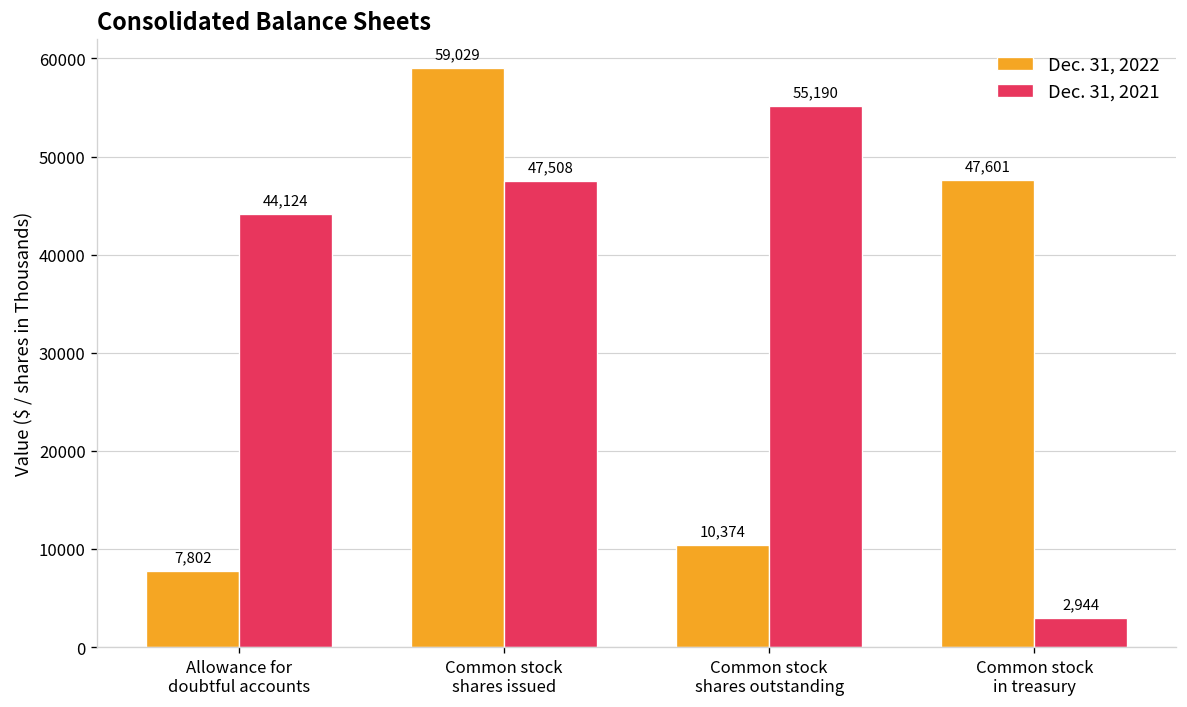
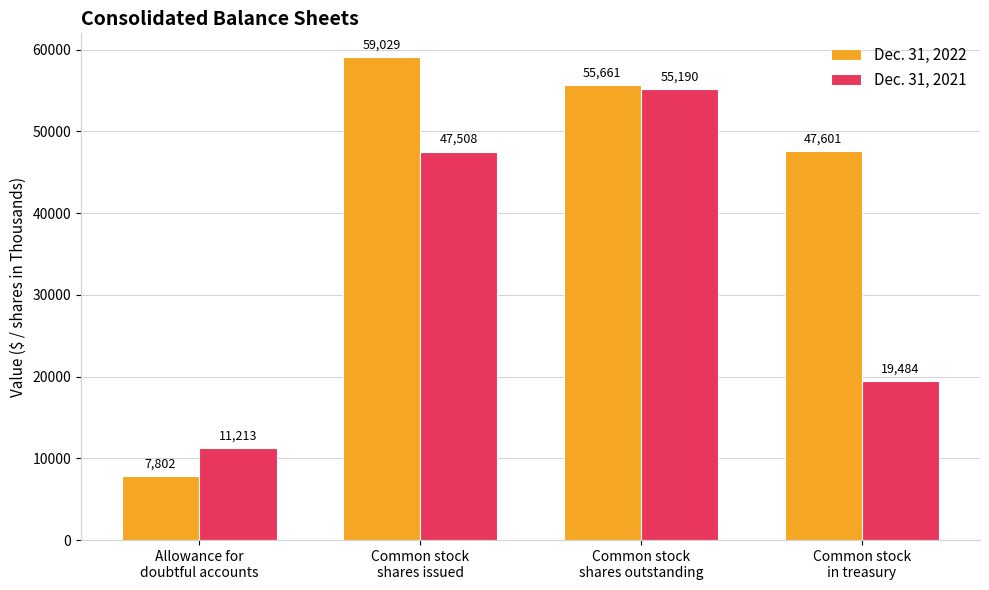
  {
    "Dec. 31, 2022": {
      "Allowance for doubtful accounts": "7,802",
      "Common stock shares issued": "59,029",
-     "Common stock shares outstanding": "10,374",
+     "Common stock shares outstanding": "55,661",
      "Common stock in treasury": "47,601"
    },
    "Dec. 31, 2021": {
-     "Allowance for doubtful accounts": "44,124",
+     "Allowance for doubtful accounts": "11,213",
      "Common stock shares issued": "47,508",
      "Common stock shares outstanding": "55,190",
-     "Common stock in treasury": "2,944"
+     "Common stock in treasury": "19,484"
    }
  }
